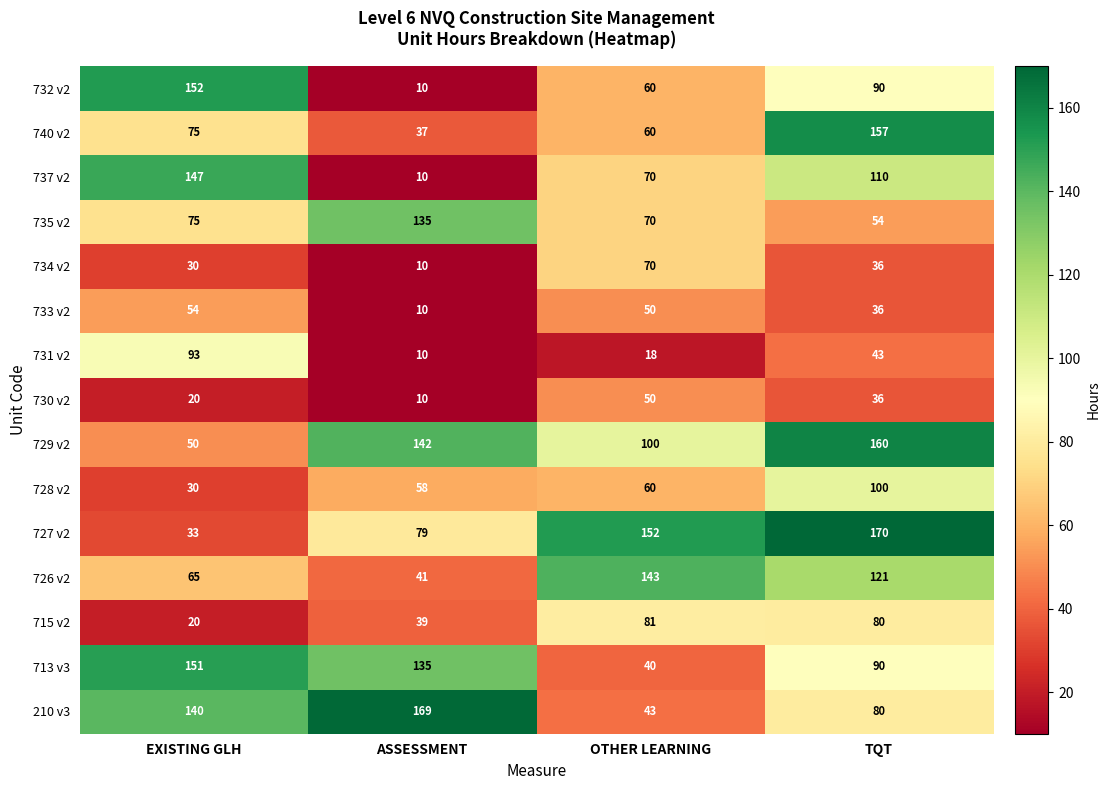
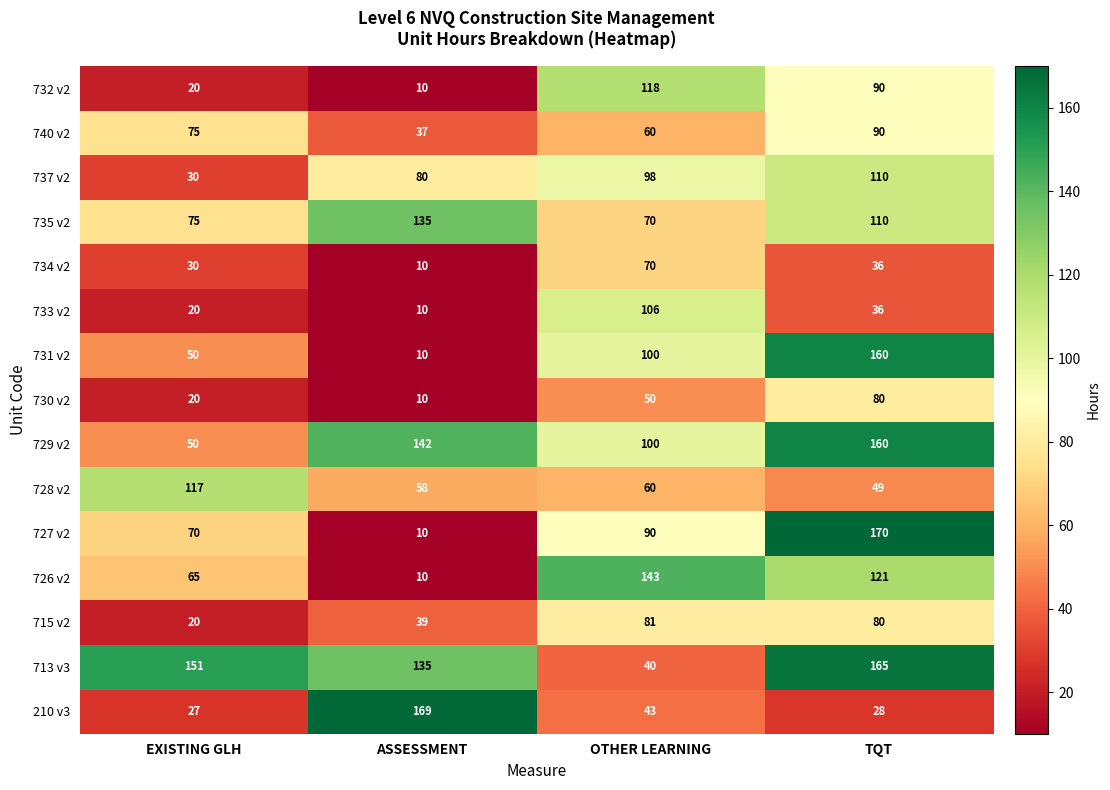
  {
    "732 v2": {
-     "EXISTING GLH": 152,
+     "EXISTING GLH": 20,
      "ASSESSMENT": 10,
-     "OTHER LEARNING": 60,
+     "OTHER LEARNING": 118,
      "TQT": 90
    },
    "740 v2": {
      "EXISTING GLH": 75,
      "ASSESSMENT": 37,
      "OTHER LEARNING": 60,
-     "TQT": 157
+     "TQT": 90
    },
    "737 v2": {
-     "EXISTING GLH": 147,
-     "ASSESSMENT": 10,
-     "OTHER LEARNING": 70,
+     "EXISTING GLH": 30,
+     "ASSESSMENT": 80,
+     "OTHER LEARNING": 98,
      "TQT": 110
    },
    "735 v2": {
      "EXISTING GLH": 75,
      "ASSESSMENT": 135,
      "OTHER LEARNING": 70,
-     "TQT": 54
+     "TQT": 110
    },
    "734 v2": {
      "EXISTING GLH": 30,
      "ASSESSMENT": 10,
      "OTHER LEARNING": 70,
      "TQT": 36
    },
    "733 v2": {
-     "EXISTING GLH": 54,
+     "EXISTING GLH": 20,
      "ASSESSMENT": 10,
-     "OTHER LEARNING": 50,
+     "OTHER LEARNING": 106,
      "TQT": 36
    },
    "731 v2": {
-     "EXISTING GLH": 93,
+     "EXISTING GLH": 50,
      "ASSESSMENT": 10,
-     "OTHER LEARNING": 18,
-     "TQT": 43
+     "OTHER LEARNING": 100,
+     "TQT": 160
    },
    "730 v2": {
      "EXISTING GLH": 20,
      "ASSESSMENT": 10,
      "OTHER LEARNING": 50,
-     "TQT": 36
+     "TQT": 80
    },
    "729 v2": {
      "EXISTING GLH": 50,
      "ASSESSMENT": 142,
      "OTHER LEARNING": 100,
      "TQT": 160
    },
    "728 v2": {
-     "EXISTING GLH": 30,
+     "EXISTING GLH": 117,
      "ASSESSMENT": 58,
      "OTHER LEARNING": 60,
-     "TQT": 100
+     "TQT": 49
    },
    "727 v2": {
-     "EXISTING GLH": 33,
-     "ASSESSMENT": 79,
-     "OTHER LEARNING": 152,
+     "EXISTING GLH": 70,
+     "ASSESSMENT": 10,
+     "OTHER LEARNING": 90,
      "TQT": 170
    },
    "726 v2": {
      "EXISTING GLH": 65,
-     "ASSESSMENT": 41,
+     "ASSESSMENT": 10,
      "OTHER LEARNING": 143,
      "TQT": 121
    },
    "715 v2": {
      "EXISTING GLH": 20,
      "ASSESSMENT": 39,
      "OTHER LEARNING": 81,
      "TQT": 80
    },
    "713 v3": {
      "EXISTING GLH": 151,
      "ASSESSMENT": 135,
      "OTHER LEARNING": 40,
-     "TQT": 90
+     "TQT": 165
    },
    "210 v3": {
-     "EXISTING GLH": 140,
+     "EXISTING GLH": 27,
      "ASSESSMENT": 169,
      "OTHER LEARNING": 43,
-     "TQT": 80
+     "TQT": 28
    }
  }
